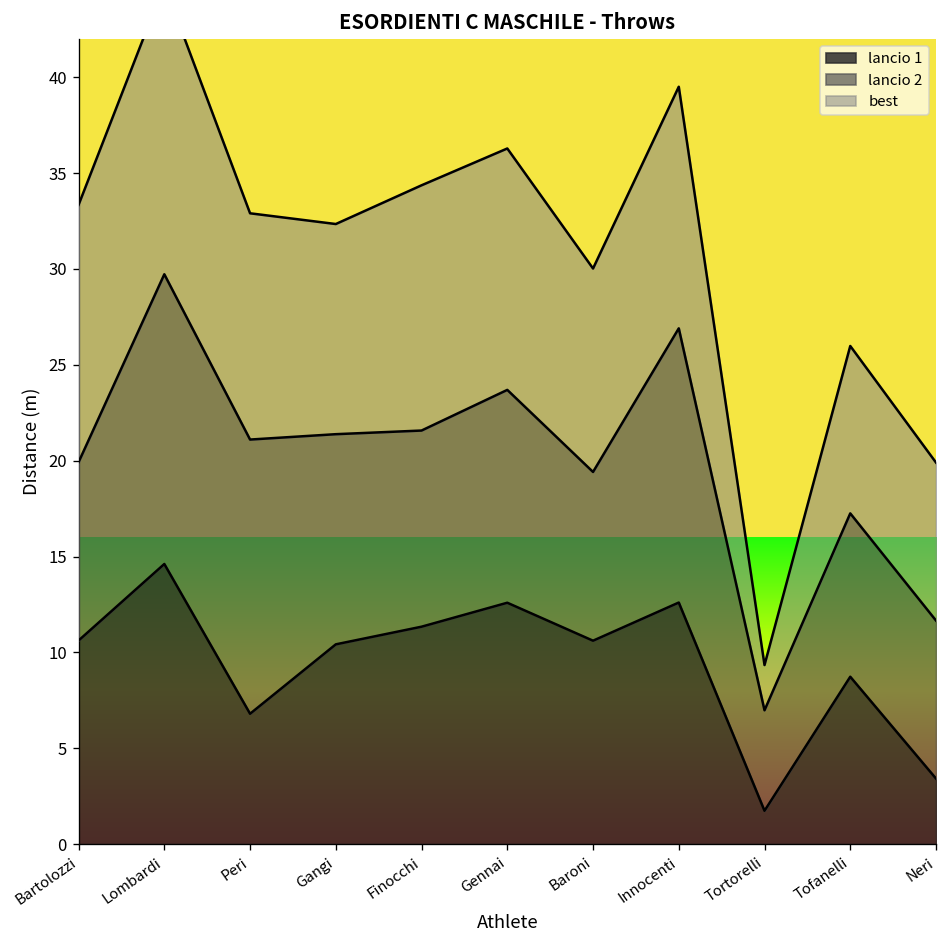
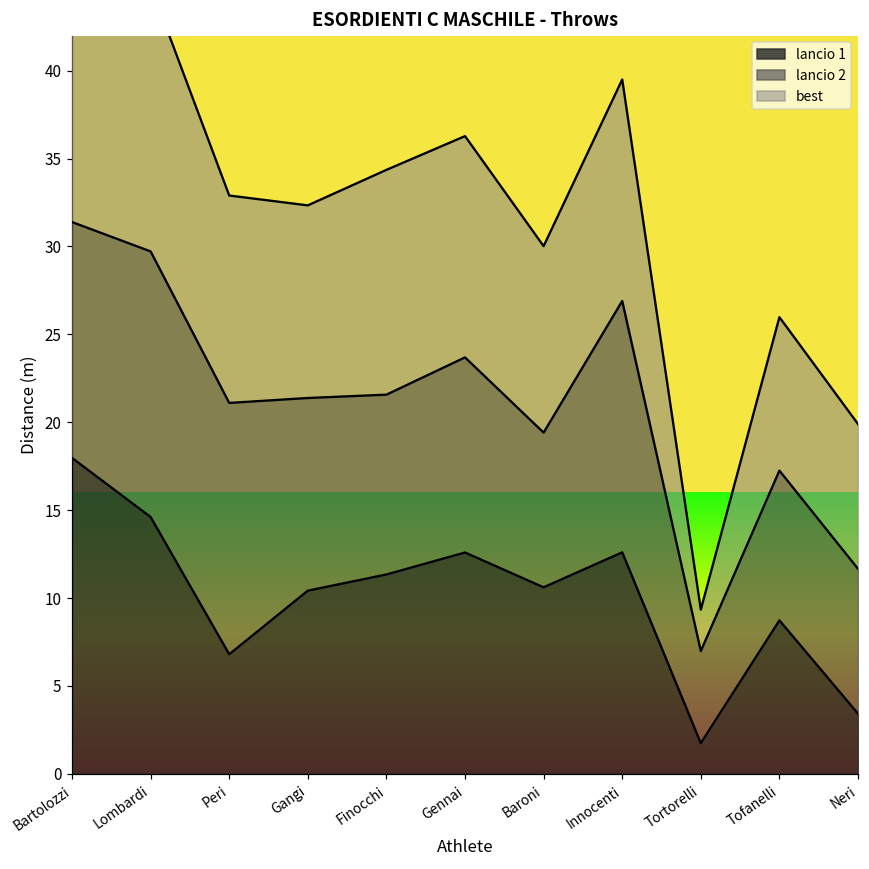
  {
    "lancio 1": {
-     "Bartolozzi": 10.6,
+     "Bartolozzi": 18.0,
      "Lombardi": 14.6,
      "Peri": 6.8,
      "Gangi": 10.4,
      "Finocchi": 11.3,
      "Gennai": 12.6,
      "Baroni": 10.6,
      "Innocenti": 12.6,
      "Tortorelli": 1.7,
      "Tofanelli": 8.7,
      "Neri": 3.4
    },
    "lancio 2": {
-     "Bartolozzi": 9.3,
+     "Bartolozzi": 13.4,
      "Lombardi": 15.1,
      "Peri": 14.3,
      "Gangi": 11.0,
      "Finocchi": 10.2,
      "Gennai": 11.1,
      "Baroni": 8.8,
      "Innocenti": 14.3,
      "Tortorelli": 5.2,
      "Tofanelli": 8.5,
      "Neri": 8.2
    },
    "best": {
      "Peri": 11.8,
      "Gangi": 11.0,
      "Finocchi": 12.8,
      "Gennai": 12.6,
      "Baroni": 10.6,
      "Innocenti": 12.6,
      "Tortorelli": 2.4,
      "Tofanelli": 8.7,
      "Neri": 8.2
    }
  }
